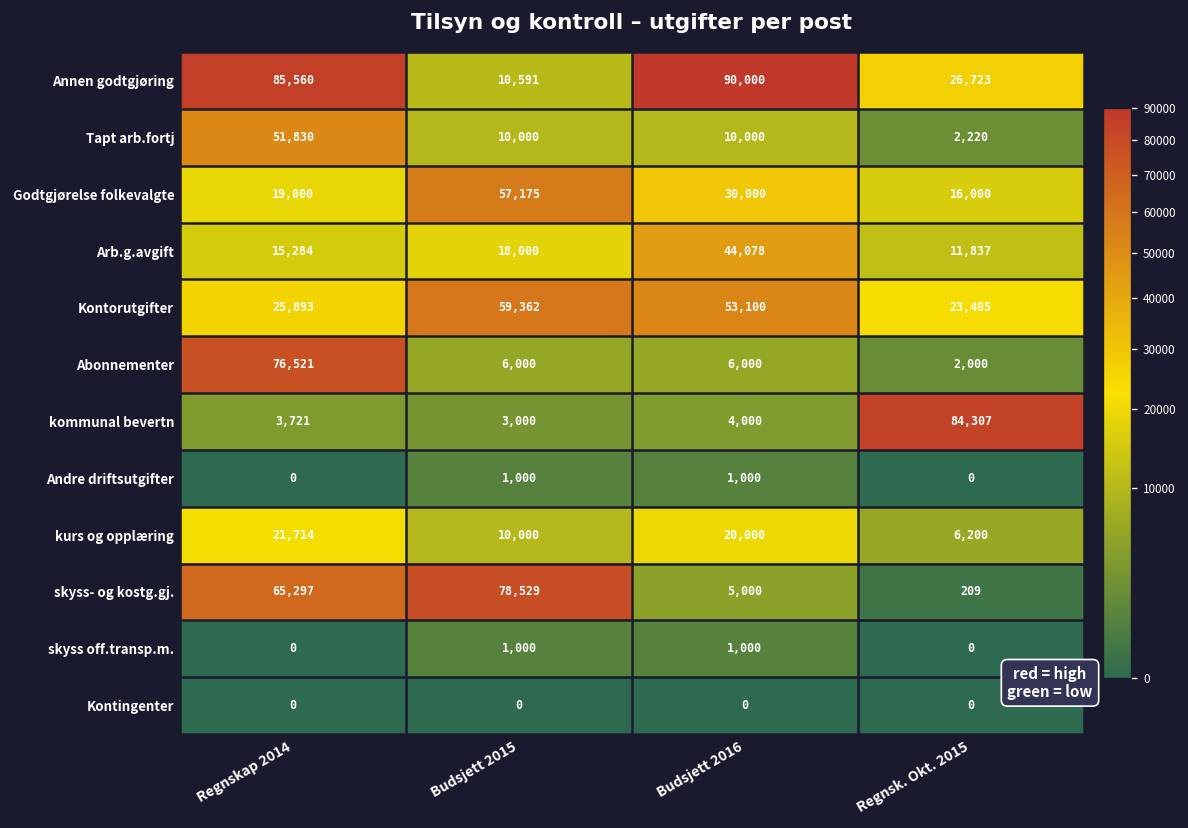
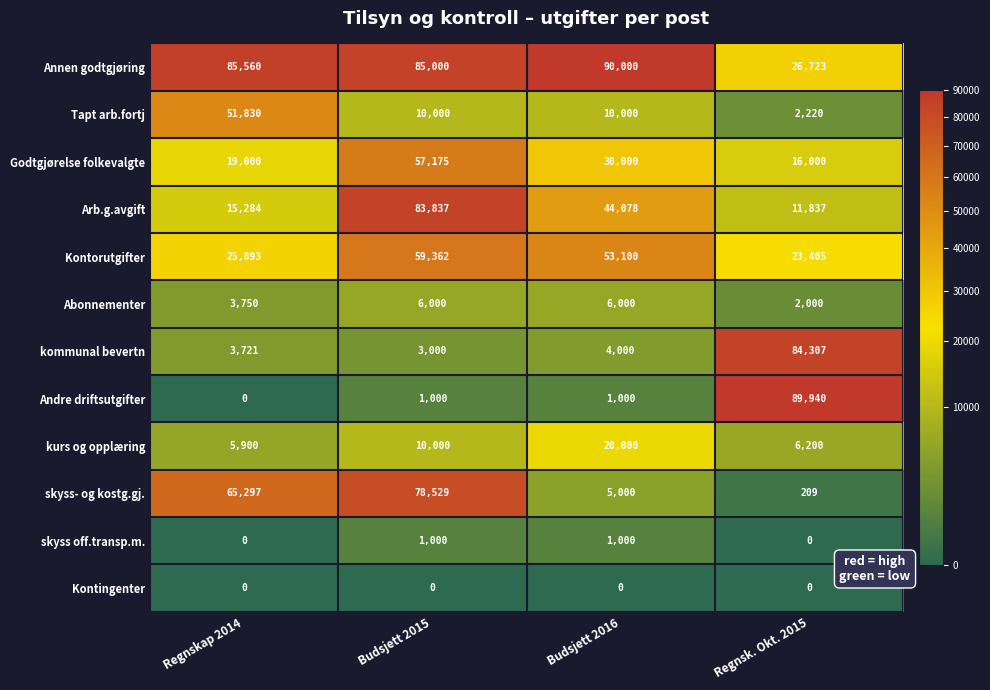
  {
    "Annen godtgjøring": {
      "Regnskap 2014": "85,560",
-     "Budsjett 2015": "10,591",
+     "Budsjett 2015": "85,000",
      "Budsjett 2016": "90,000",
      "Regnsk. Okt. 2015": "26,723"
    },
    "Tapt arb.fortj": {
      "Regnskap 2014": "51,830",
      "Budsjett 2015": "10,000",
      "Budsjett 2016": "10,000",
      "Regnsk. Okt. 2015": "2,220"
    },
    "Godtgjørelse folkevalgte": {
      "Regnskap 2014": "19,000",
      "Budsjett 2015": "57,175",
      "Budsjett 2016": "30,000",
      "Regnsk. Okt. 2015": "16,000"
    },
    "Arb.g.avgift": {
      "Regnskap 2014": "15,284",
-     "Budsjett 2015": "18,000",
+     "Budsjett 2015": "83,837",
      "Budsjett 2016": "44,078",
      "Regnsk. Okt. 2015": "11,837"
    },
    "Kontorutgifter": {
      "Regnskap 2014": "25,893",
      "Budsjett 2015": "59,362",
      "Budsjett 2016": "53,100",
      "Regnsk. Okt. 2015": "23,405"
    },
    "Abonnementer": {
-     "Regnskap 2014": "76,521",
+     "Regnskap 2014": "3,750",
      "Budsjett 2015": "6,000",
      "Budsjett 2016": "6,000",
      "Regnsk. Okt. 2015": "2,000"
    },
    "kommunal bevertn": {
      "Regnskap 2014": "3,721",
      "Budsjett 2015": "3,000",
      "Budsjett 2016": "4,000",
      "Regnsk. Okt. 2015": "84,307"
    },
    "Andre driftsutgifter": {
      "Regnskap 2014": "0",
      "Budsjett 2015": "1,000",
      "Budsjett 2016": "1,000",
-     "Regnsk. Okt. 2015": "0"
+     "Regnsk. Okt. 2015": "89,940"
    },
    "kurs og opplæring": {
-     "Regnskap 2014": "21,714",
+     "Regnskap 2014": "5,900",
      "Budsjett 2015": "10,000",
      "Budsjett 2016": "20,000",
      "Regnsk. Okt. 2015": "6,200"
    },
    "skyss- og kostg.gj.": {
      "Regnskap 2014": "65,297",
      "Budsjett 2015": "78,529",
      "Budsjett 2016": "5,000",
      "Regnsk. Okt. 2015": "209"
    },
    "skyss off.transp.m.": {
      "Regnskap 2014": "0",
      "Budsjett 2015": "1,000",
      "Budsjett 2016": "1,000",
      "Regnsk. Okt. 2015": "0"
    },
    "Kontingenter": {
      "Regnskap 2014": "0",
      "Budsjett 2015": "0",
      "Budsjett 2016": "0",
      "Regnsk. Okt. 2015": "0"
    }
  }
